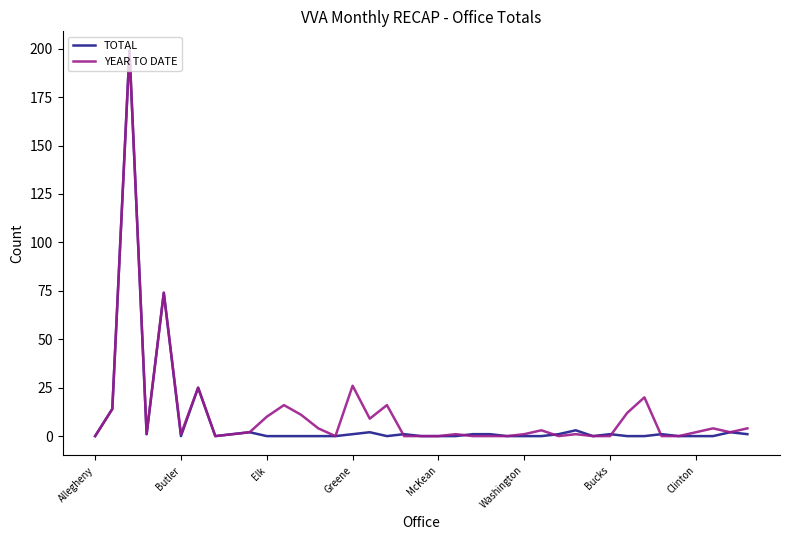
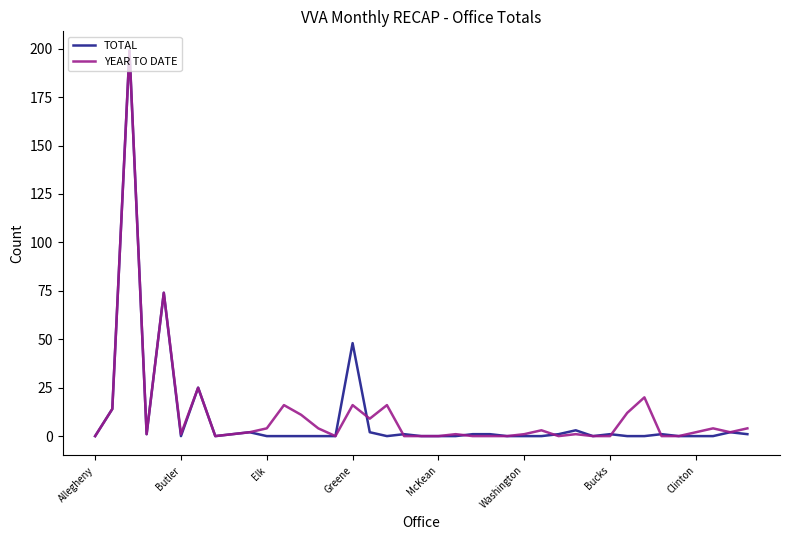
  {
    "TOTAL": {
      "Elk": 0,
-     "Greene": 1,
+     "Greene": 48,
      "Clinton": 0
    },
    "YEAR TO DATE": {
-     "Elk": 10,
-     "Greene": 26,
+     "Elk": 4,
+     "Greene": 16,
      "Clinton": 2
    }
  }
